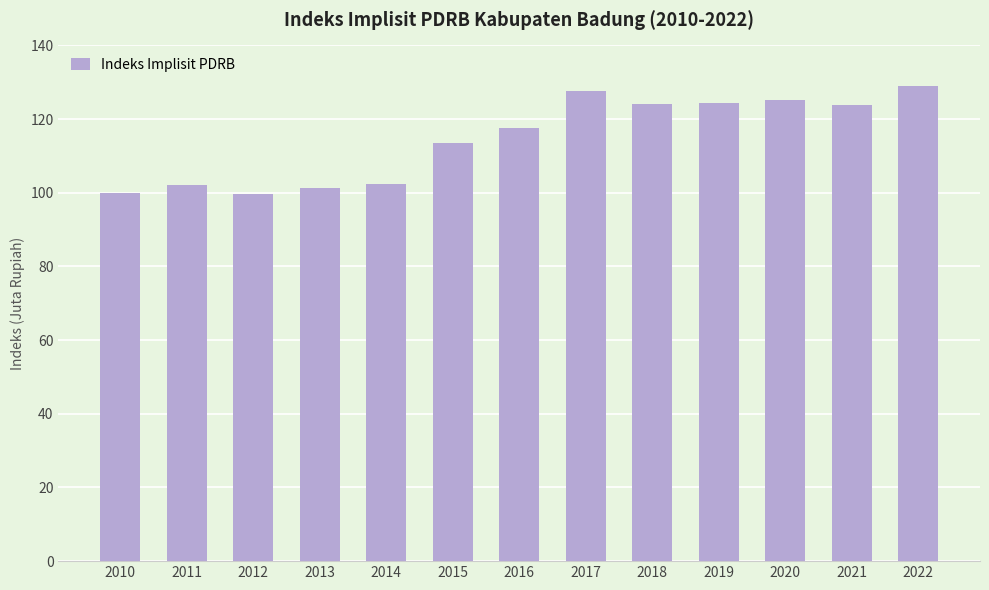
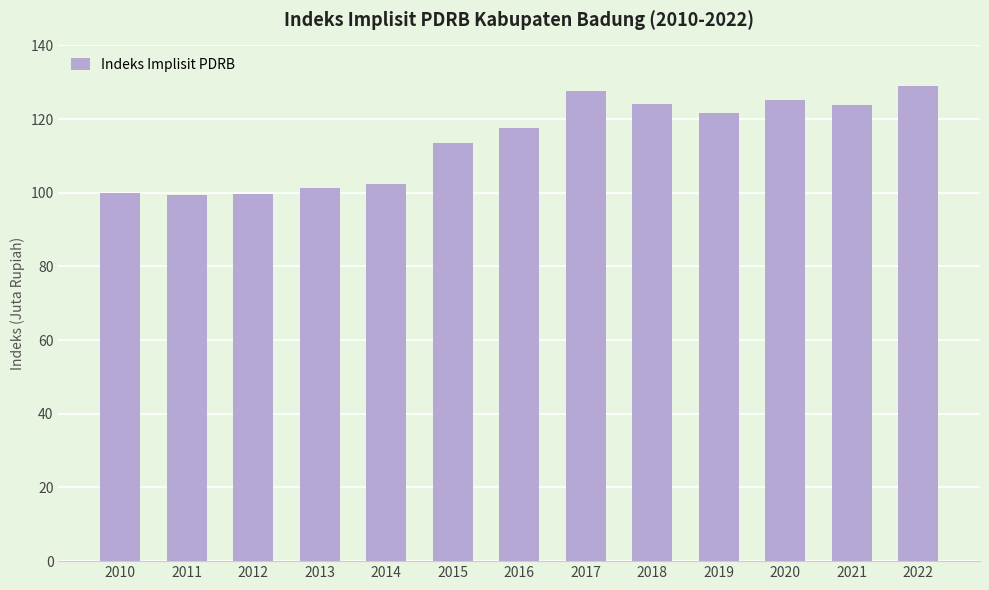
  {
    "2010": 100,
-   "2011": 102,
+   "2011": 99,
    "2012": 100,
    "2013": 101,
    "2014": 102,
    "2015": 113,
    "2016": 118,
    "2017": 128,
    "2018": 124,
-   "2019": 124,
+   "2019": 122,
    "2020": 125,
    "2021": 124,
    "2022": 129
  }
